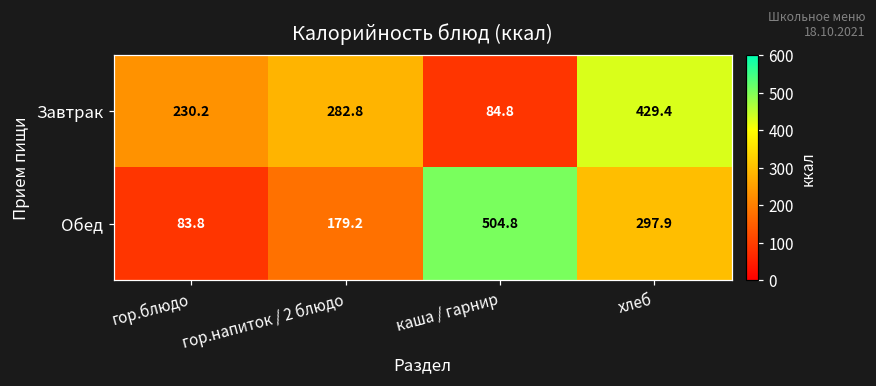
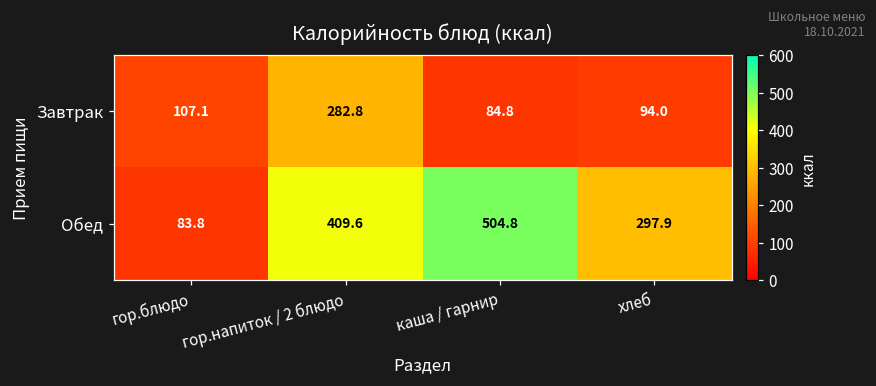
  {
    "Завтрак": {
-     "гор.блюдо": 230.2,
+     "гор.блюдо": 107.1,
      "гор.напиток / 2 блюдо": 282.8,
      "каша / гарнир": 84.8,
-     "хлеб": 429.4
+     "хлеб": 94.0
    },
    "Обед": {
      "гор.блюдо": 83.8,
-     "гор.напиток / 2 блюдо": 179.2,
+     "гор.напиток / 2 блюдо": 409.6,
      "каша / гарнир": 504.8,
      "хлеб": 297.9
    }
  }
